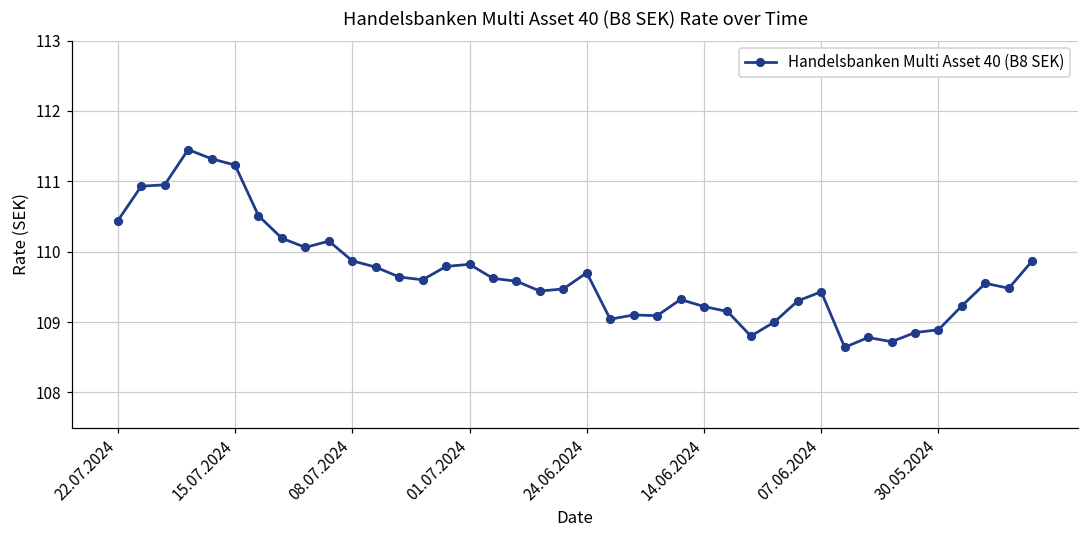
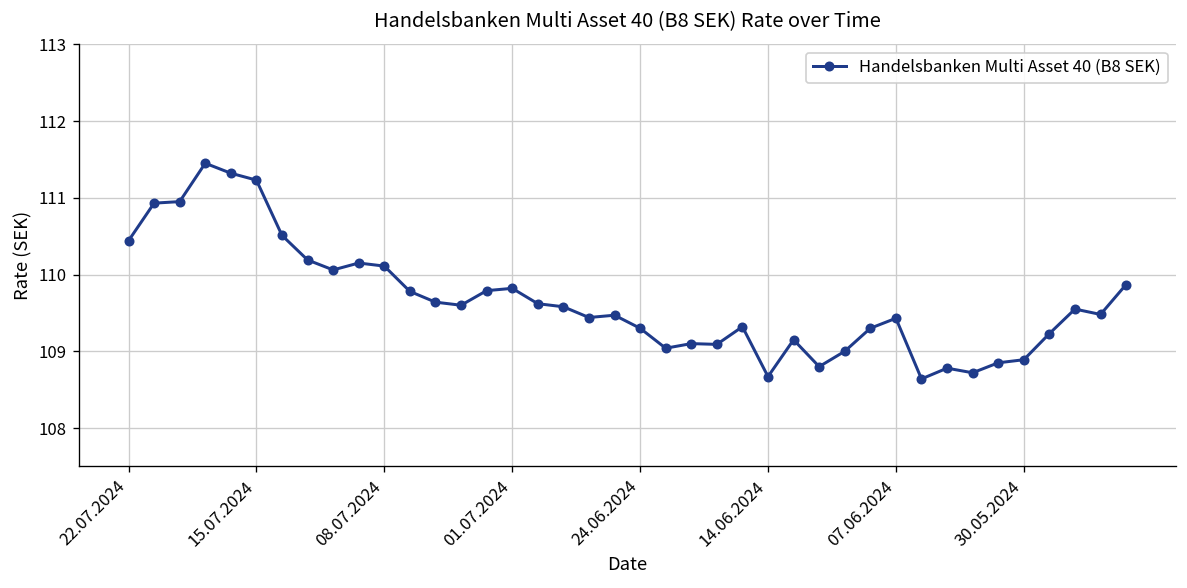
  {
    "22.07.2024": 110.4,
    "15.07.2024": 111.2,
-   "08.07.2024": 109.9,
+   "08.07.2024": 110.1,
    "01.07.2024": 109.8,
-   "24.06.2024": 109.7,
-   "14.06.2024": 109.2,
+   "24.06.2024": 109.3,
+   "14.06.2024": 108.7,
    "07.06.2024": 109.4,
    "30.05.2024": 108.9
  }
